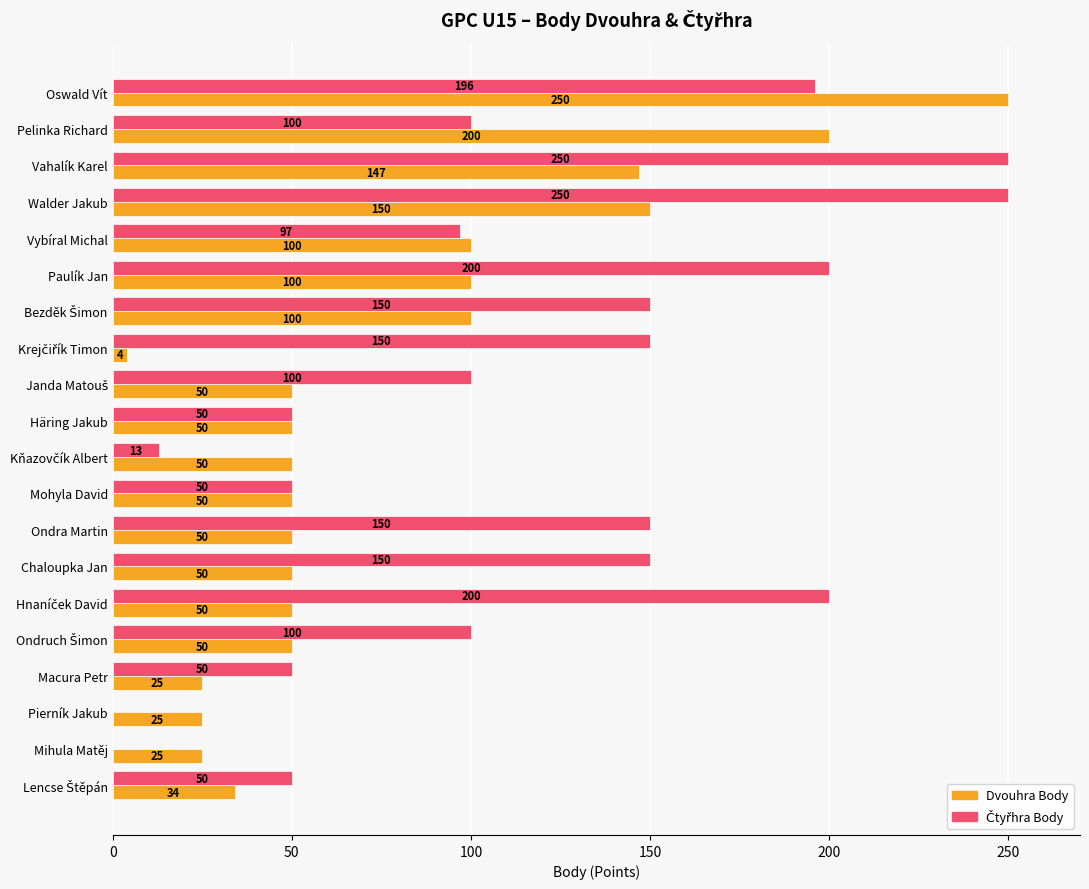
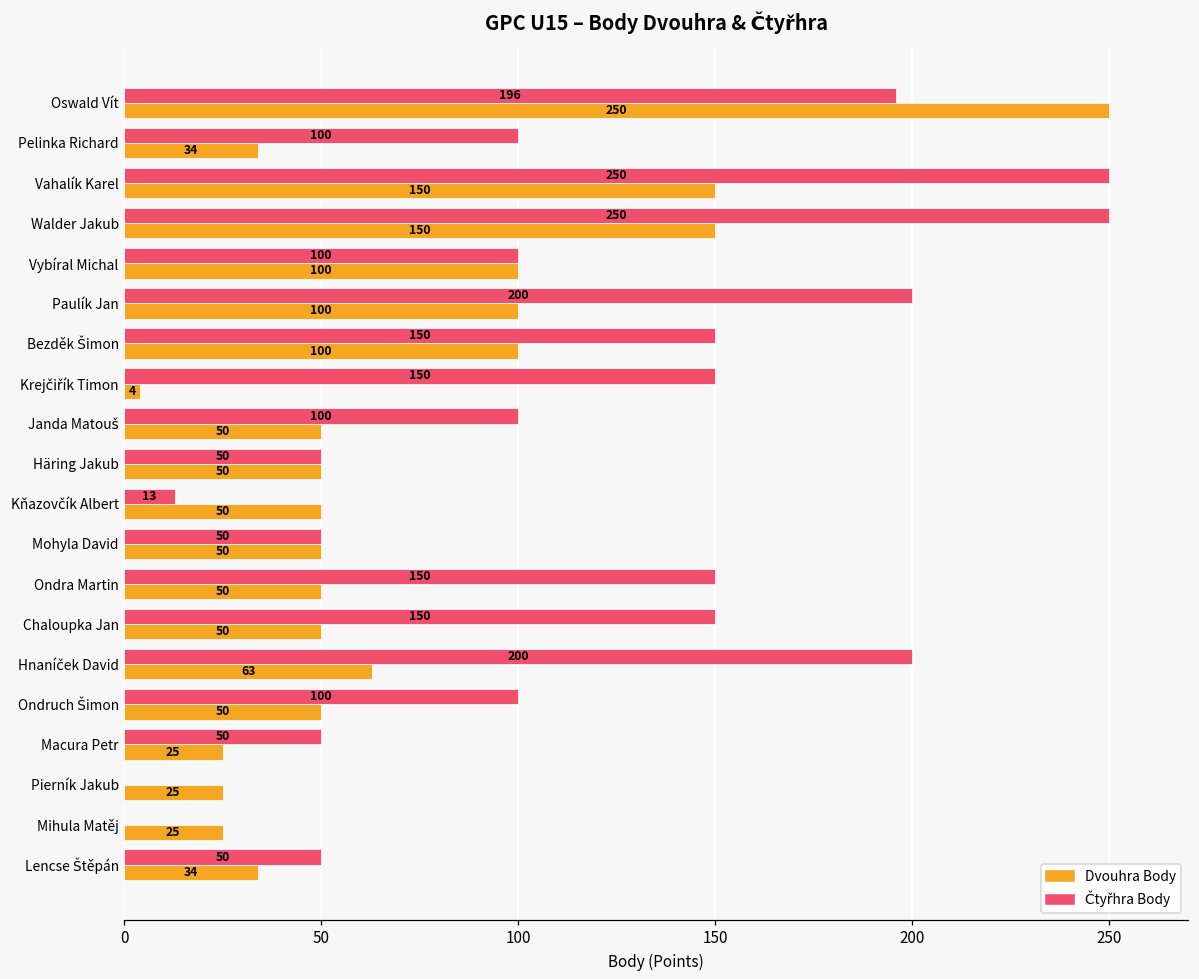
  {
    "Dvouhra Body": {
      "Oswald Vít": 250,
-     "Pelinka Richard": 200,
-     "Vahalík Karel": 147,
+     "Pelinka Richard": 34,
+     "Vahalík Karel": 150,
      "Walder Jakub": 150,
      "Vybíral Michal": 100,
      "Paulík Jan": 100,
      "Bezděk Šimon": 100,
      "Krejčiřík Timon": 4,
      "Janda Matouš": 50,
      "Häring Jakub": 50,
      "Kňazovčík Albert": 50,
      "Mohyla David": 50,
      "Ondra Martin": 50,
      "Chaloupka Jan": 50,
-     "Hnaníček David": 50,
+     "Hnaníček David": 63,
      "Ondruch Šimon": 50,
      "Macura Petr": 25,
      "Pierník Jakub": 25,
      "Mihula Matěj": 25,
      "Lencse Štěpán": 34
    },
    "Čtyřhra Body": {
      "Oswald Vít": 196,
      "Pelinka Richard": 100,
      "Vahalík Karel": 250,
      "Walder Jakub": 250,
-     "Vybíral Michal": 97,
+     "Vybíral Michal": 100,
      "Paulík Jan": 200,
      "Bezděk Šimon": 150,
      "Krejčiřík Timon": 150,
      "Janda Matouš": 100,
      "Häring Jakub": 50,
      "Kňazovčík Albert": 13,
      "Mohyla David": 50,
      "Ondra Martin": 150,
      "Chaloupka Jan": 150,
      "Hnaníček David": 200,
      "Ondruch Šimon": 100,
      "Macura Petr": 50,
      "Lencse Štěpán": 50
    }
  }
